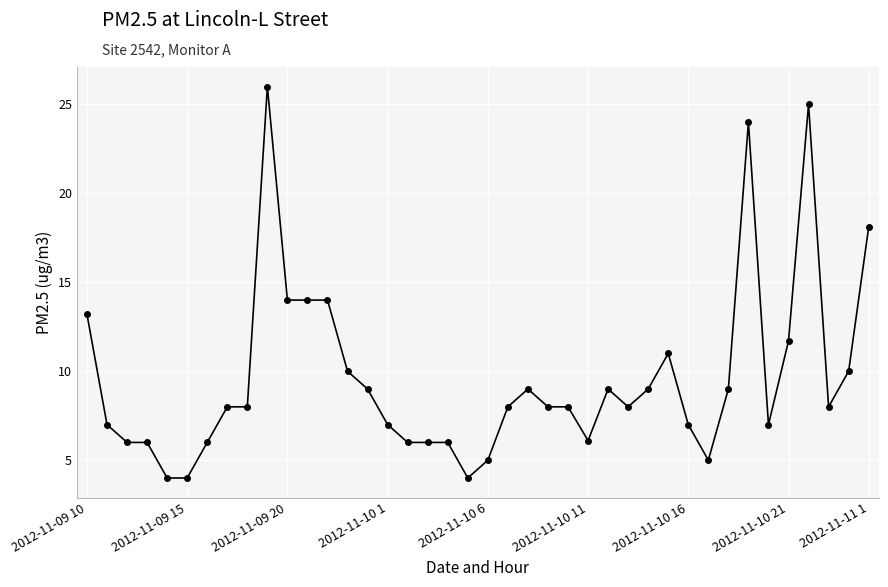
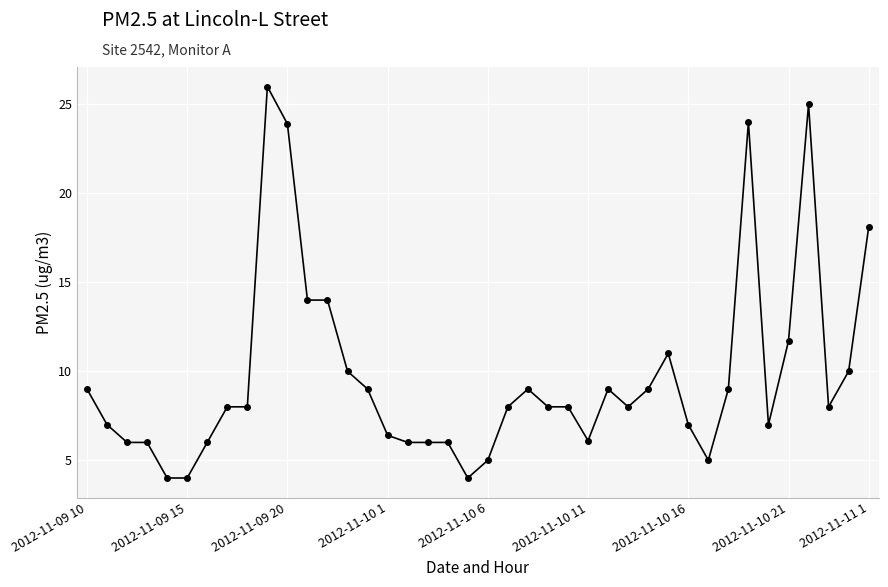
  {
-   "2012-11-09 10": 13.2,
+   "2012-11-09 10": 9.0,
    "2012-11-09 15": 4.0,
-   "2012-11-09 20": 14.0,
-   "2012-11-10 1": 7.0,
+   "2012-11-09 20": 23.9,
+   "2012-11-10 1": 6.4,
    "2012-11-10 6": 5.0,
    "2012-11-10 11": 6.1,
    "2012-11-10 16": 7.0,
    "2012-11-10 21": 11.7,
    "2012-11-11 1": 18.1
  }
